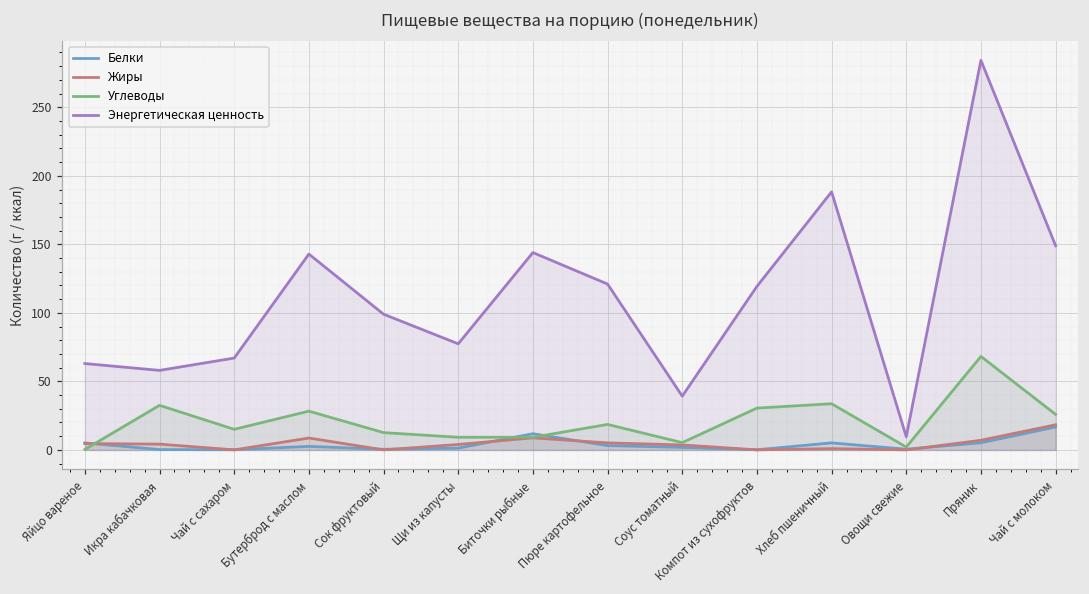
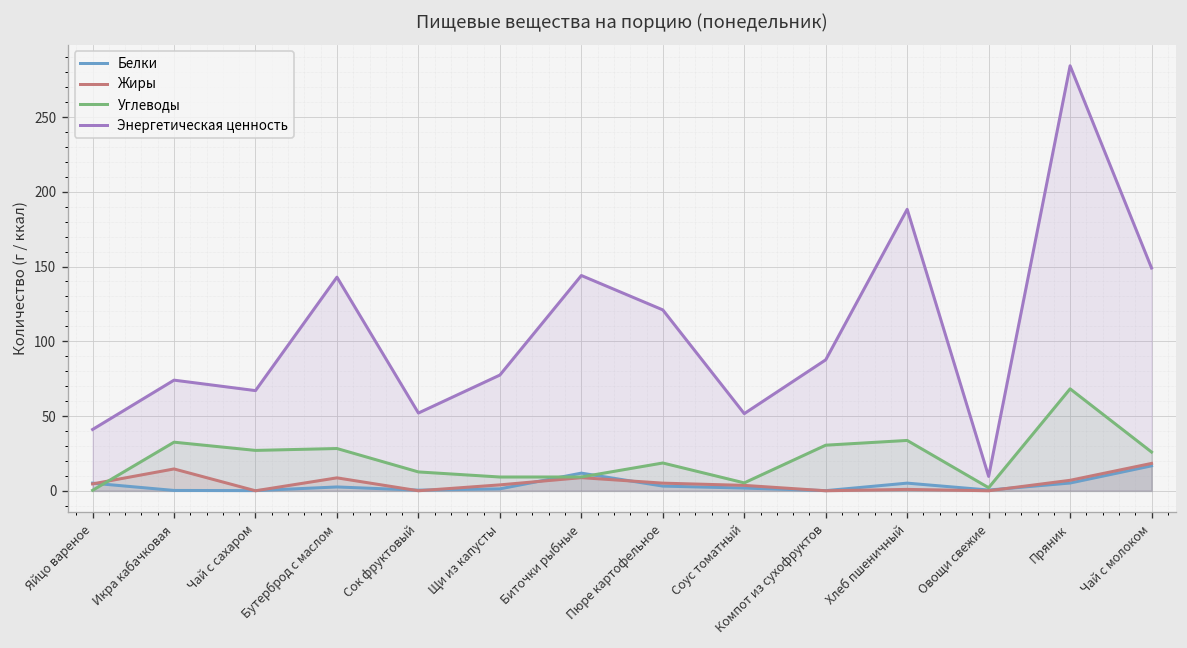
  {
    "Белки": {
      "Икра кабачковая": 0,
      "Бутерброд с маслом": 3,
      "Щи из капусты": 1,
      "Биточки рыбные": 12,
      "Хлеб пшеничный": 5
    },
    "Жиры": {
-     "Икра кабачковая": 4,
+     "Икра кабачковая": 15,
      "Бутерброд с маслом": 9,
      "Щи из капусты": 4,
      "Хлеб пшеничный": 1
    },
    "Углеводы": {
      "Яйцо вареное": 0,
      "Икра кабачковая": 33,
-     "Чай с сахаром": 15,
+     "Чай с сахаром": 27,
      "Бутерброд с маслом": 28,
      "Сок фруктовый": 13,
      "Щи из капусты": 9,
      "Пюре картофельное": 19,
      "Компот из сухофруктов": 30,
      "Хлеб пшеничный": 34,
      "Пряник": 68,
      "Чай с молоком": 26
    },
    "Энергетическая ценность": {
-     "Яйцо вареное": 63,
-     "Икра кабачковая": 58,
+     "Яйцо вареное": 41,
+     "Икра кабачковая": 74,
      "Чай с сахаром": 67,
      "Бутерброд с маслом": 143,
-     "Сок фруктовый": 99,
+     "Сок фруктовый": 52,
      "Щи из капусты": 77,
      "Биточки рыбные": 144,
      "Пюре картофельное": 121,
-     "Соус томатный": 39,
-     "Компот из сухофруктов": 119,
+     "Соус томатный": 52,
+     "Компот из сухофруктов": 88,
      "Хлеб пшеничный": 188,
      "Овощи свежие": 10,
      "Пряник": 284,
      "Чай с молоком": 149
    }
  }
